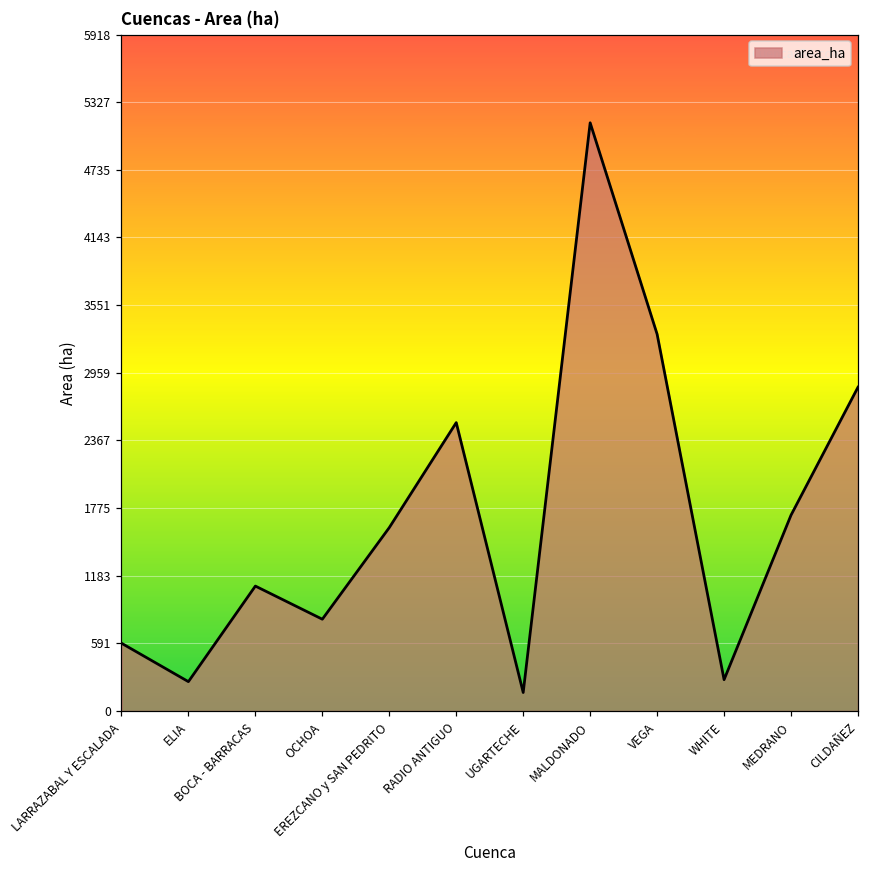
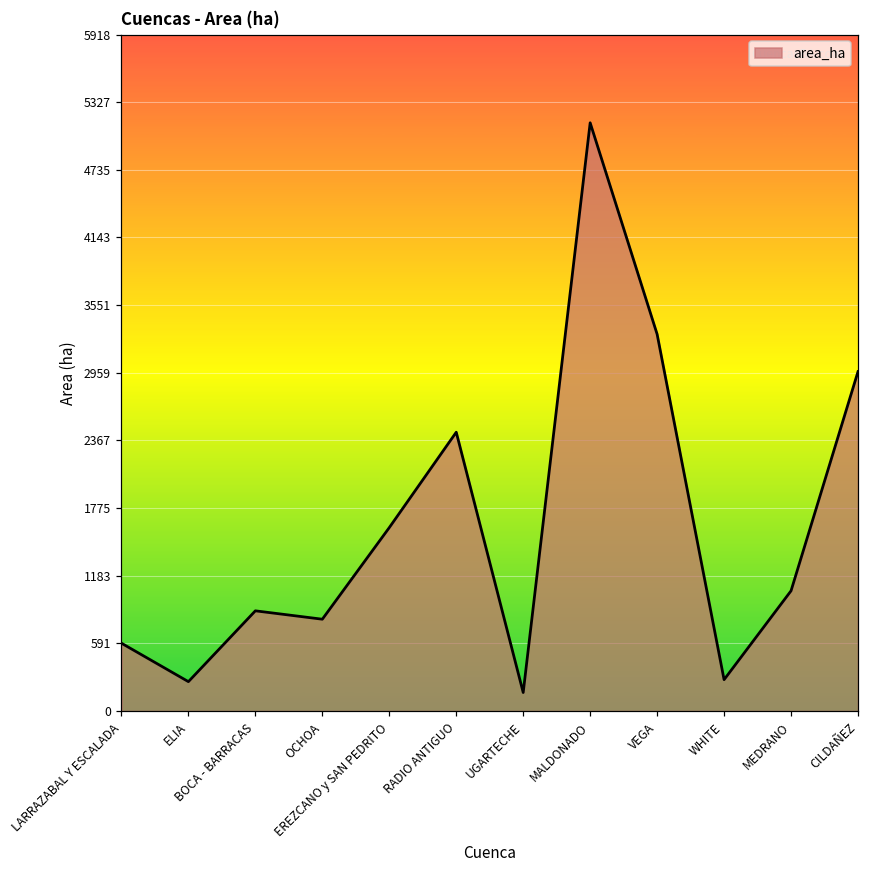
  {
    "LARRAZABAL Y ESCALADA": 590,
    "ELIA": 260,
-   "BOCA - BARRACAS": 1090,
+   "BOCA - BARRACAS": 880,
    "OCHOA": 800,
    "EREZCANO y SAN PEDRITO": 1610,
-   "RADIO ANTIGUO": 2520,
+   "RADIO ANTIGUO": 2440,
    "UGARTECHE": 160,
    "MALDONADO": 5150,
    "VEGA": 3300,
    "WHITE": 270,
-   "MEDRANO": 1710,
-   "CILDAÑEZ": 2830
+   "MEDRANO": 1050,
+   "CILDAÑEZ": 2970
  }
